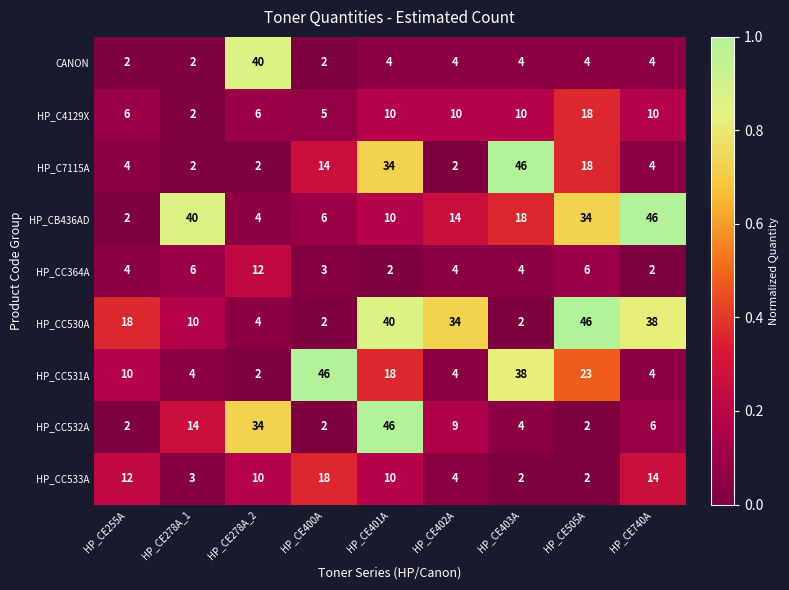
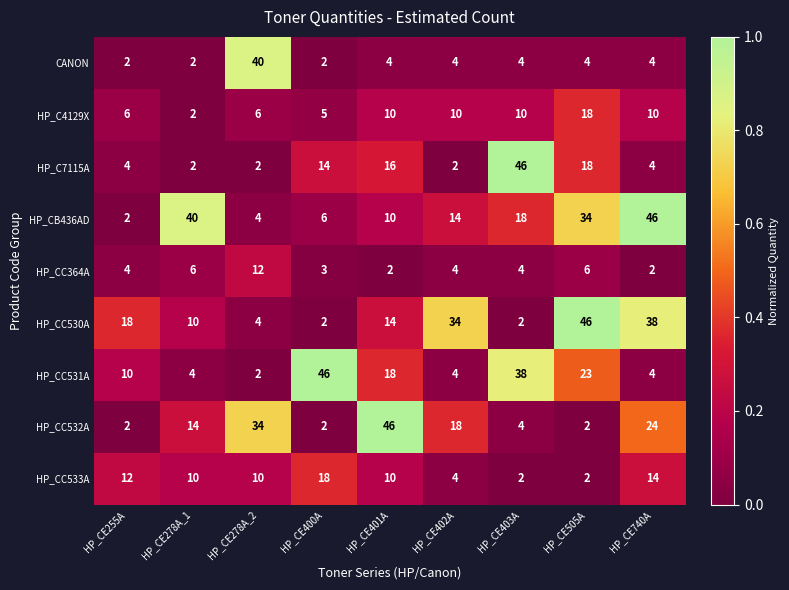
  {
    "CANON": {
      "HP_CE255A": 2,
      "HP_CE278A_1": 2,
      "HP_CE278A_2": 40,
      "HP_CE400A": 2,
      "HP_CE401A": 4,
      "HP_CE402A": 4,
      "HP_CE403A": 4,
      "HP_CE505A": 4,
      "HP_CE740A": 4
    },
    "HP_C4129X": {
      "HP_CE255A": 6,
      "HP_CE278A_1": 2,
      "HP_CE278A_2": 6,
      "HP_CE400A": 5,
      "HP_CE401A": 10,
      "HP_CE402A": 10,
      "HP_CE403A": 10,
      "HP_CE505A": 18,
      "HP_CE740A": 10
    },
    "HP_C7115A": {
      "HP_CE255A": 4,
      "HP_CE278A_1": 2,
      "HP_CE278A_2": 2,
      "HP_CE400A": 14,
-     "HP_CE401A": 34,
+     "HP_CE401A": 16,
      "HP_CE402A": 2,
      "HP_CE403A": 46,
      "HP_CE505A": 18,
      "HP_CE740A": 4
    },
    "HP_CB436AD": {
      "HP_CE255A": 2,
      "HP_CE278A_1": 40,
      "HP_CE278A_2": 4,
      "HP_CE400A": 6,
      "HP_CE401A": 10,
      "HP_CE402A": 14,
      "HP_CE403A": 18,
      "HP_CE505A": 34,
      "HP_CE740A": 46
    },
    "HP_CC364A": {
      "HP_CE255A": 4,
      "HP_CE278A_1": 6,
      "HP_CE278A_2": 12,
      "HP_CE400A": 3,
      "HP_CE401A": 2,
      "HP_CE402A": 4,
      "HP_CE403A": 4,
      "HP_CE505A": 6,
      "HP_CE740A": 2
    },
    "HP_CC530A": {
      "HP_CE255A": 18,
      "HP_CE278A_1": 10,
      "HP_CE278A_2": 4,
      "HP_CE400A": 2,
-     "HP_CE401A": 40,
+     "HP_CE401A": 14,
      "HP_CE402A": 34,
      "HP_CE403A": 2,
      "HP_CE505A": 46,
      "HP_CE740A": 38
    },
    "HP_CC531A": {
      "HP_CE255A": 10,
      "HP_CE278A_1": 4,
      "HP_CE278A_2": 2,
      "HP_CE400A": 46,
      "HP_CE401A": 18,
      "HP_CE402A": 4,
      "HP_CE403A": 38,
      "HP_CE505A": 23,
      "HP_CE740A": 4
    },
    "HP_CC532A": {
      "HP_CE255A": 2,
      "HP_CE278A_1": 14,
      "HP_CE278A_2": 34,
      "HP_CE400A": 2,
      "HP_CE401A": 46,
-     "HP_CE402A": 9,
+     "HP_CE402A": 18,
      "HP_CE403A": 4,
      "HP_CE505A": 2,
-     "HP_CE740A": 6
+     "HP_CE740A": 24
    },
    "HP_CC533A": {
      "HP_CE255A": 12,
-     "HP_CE278A_1": 3,
+     "HP_CE278A_1": 10,
      "HP_CE278A_2": 10,
      "HP_CE400A": 18,
      "HP_CE401A": 10,
      "HP_CE402A": 4,
      "HP_CE403A": 2,
      "HP_CE505A": 2,
      "HP_CE740A": 14
    }
  }
